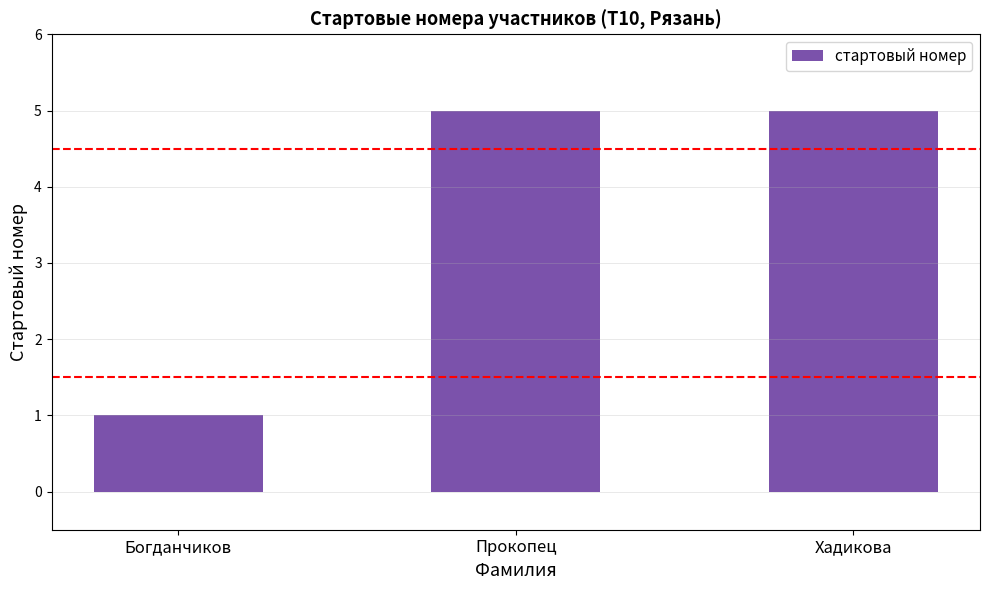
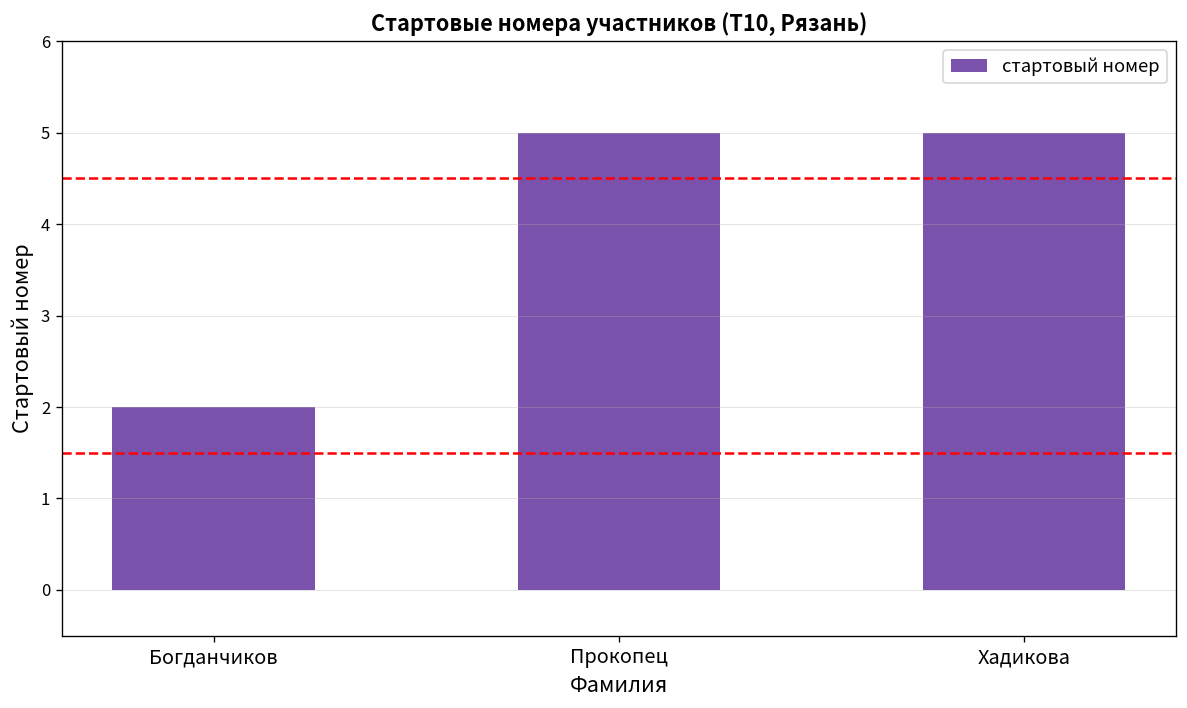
  {
-   "Богданчиков": 1,
+   "Богданчиков": 2,
    "Прокопец": 5,
    "Хадикова": 5
  }
